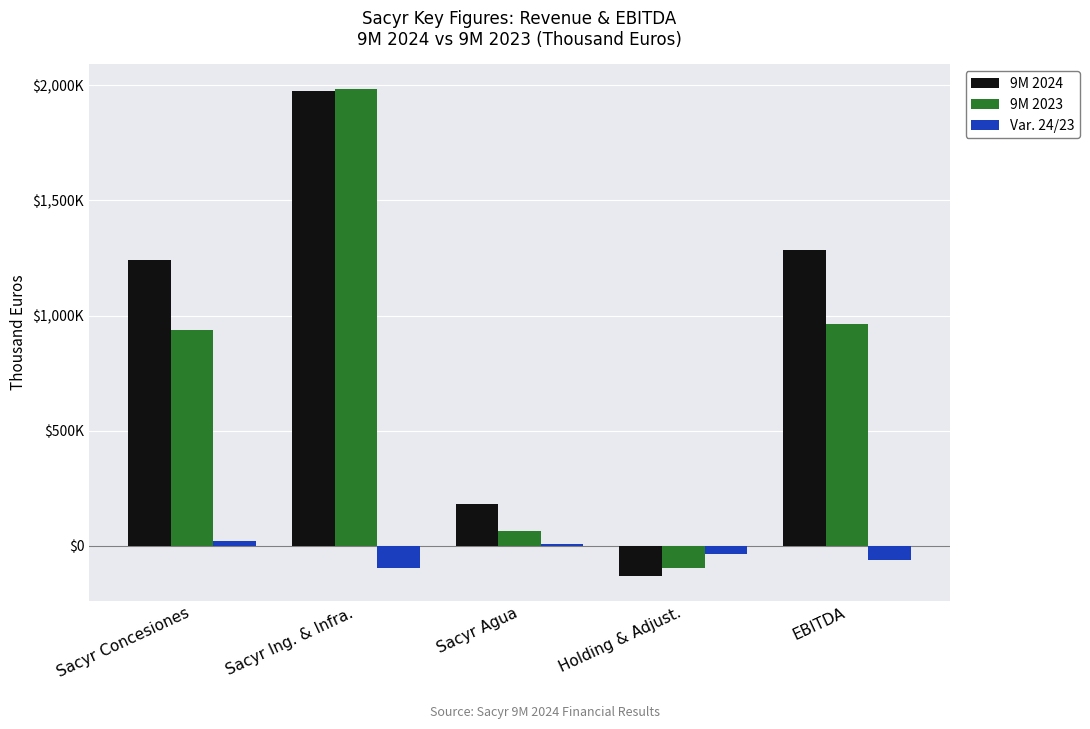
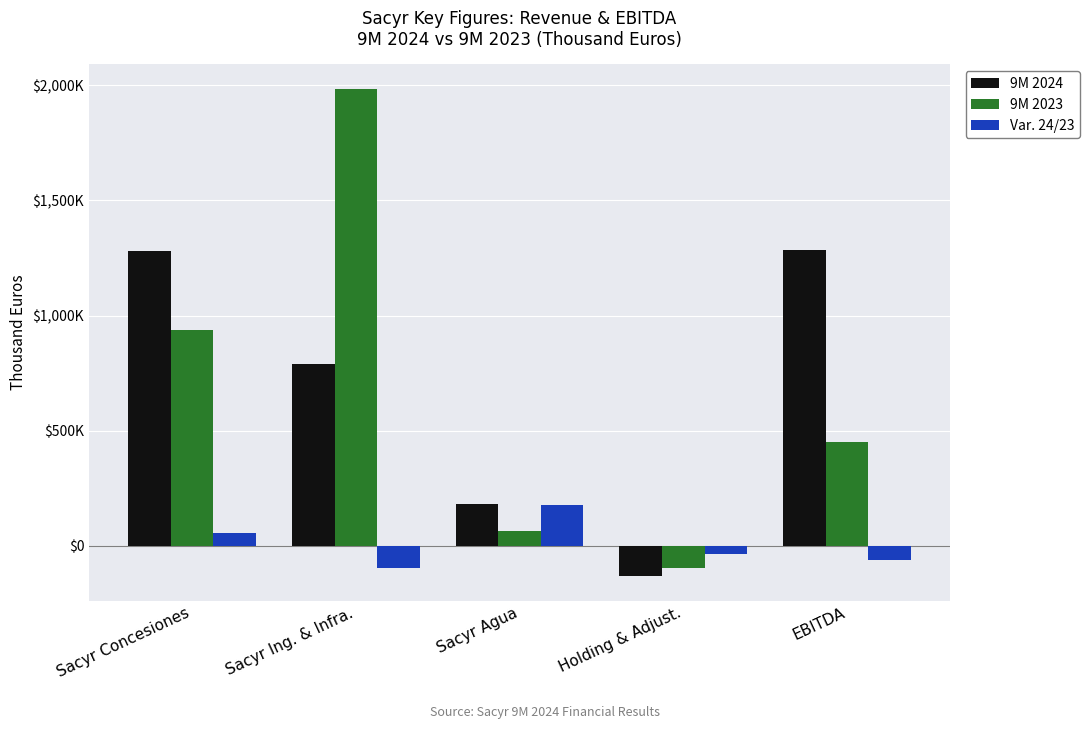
  {
    "9M 2024": {
-     "Sacyr Concesiones": "$1,240,000",
-     "Sacyr Ing. & Infra.": "$1,970,000",
+     "Sacyr Concesiones": "$1,280,000",
+     "Sacyr Ing. & Infra.": "$790,000",
      "Sacyr Agua": "$180,000",
      "Holding & Adjust.": "$-130,000",
      "EBITDA": "$1,280,000"
    },
    "9M 2023": {
      "Sacyr Concesiones": "$940,000",
      "Sacyr Ing. & Infra.": "$1,990,000",
      "Sacyr Agua": "$60,000",
      "Holding & Adjust.": "$-100,000",
-     "EBITDA": "$960,000"
+     "EBITDA": "$450,000"
    },
    "Var. 24/23": {
-     "Sacyr Concesiones": "$20,000",
+     "Sacyr Concesiones": "$60,000",
      "Sacyr Ing. & Infra.": "$-100,000",
-     "Sacyr Agua": "$10,000",
+     "Sacyr Agua": "$170,000",
      "Holding & Adjust.": "$-30,000",
      "EBITDA": "$-60,000"
    }
  }
